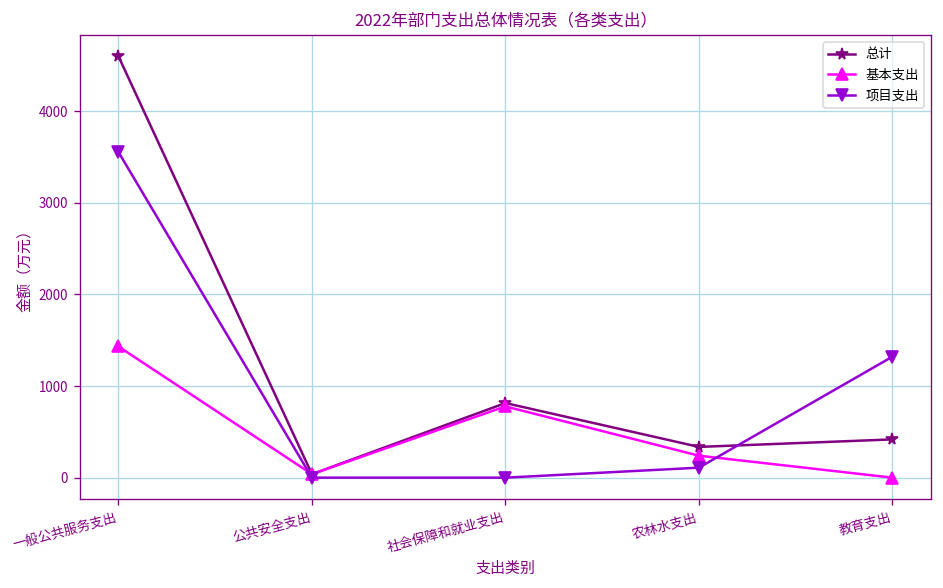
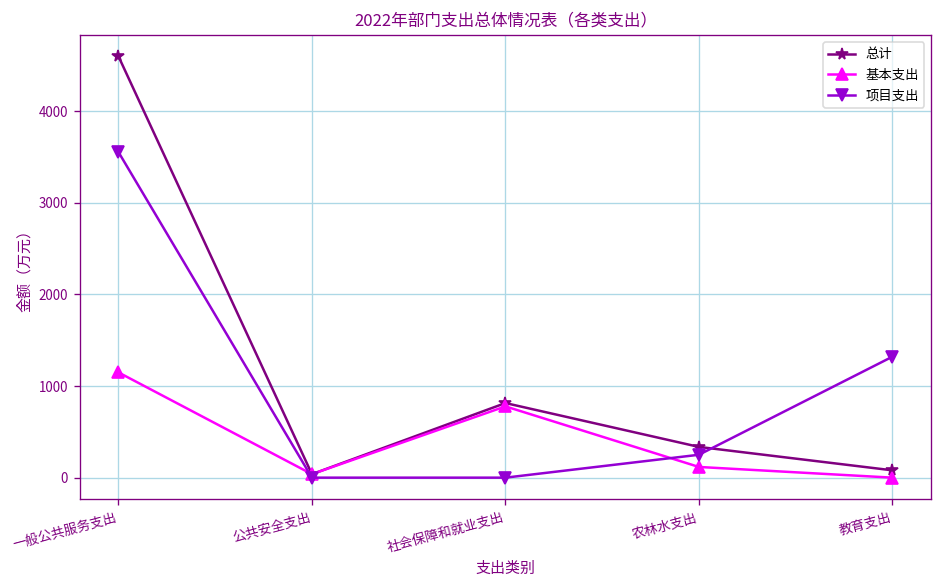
  {
    "总计": {
      "一般公共服务支出": 4600,
      "社会保障和就业支出": 800,
      "农林水支出": 300,
-     "教育支出": 400
+     "教育支出": 100
    },
    "基本支出": {
-     "一般公共服务支出": 1400,
+     "一般公共服务支出": 1100,
      "社会保障和就业支出": 800,
-     "农林水支出": 200,
+     "农林水支出": 100,
      "教育支出": 0
    },
    "项目支出": {
      "一般公共服务支出": 3600,
      "公共安全支出": 0,
      "社会保障和就业支出": 0,
-     "农林水支出": 100,
+     "农林水支出": 300,
      "教育支出": 1300
    }
  }
